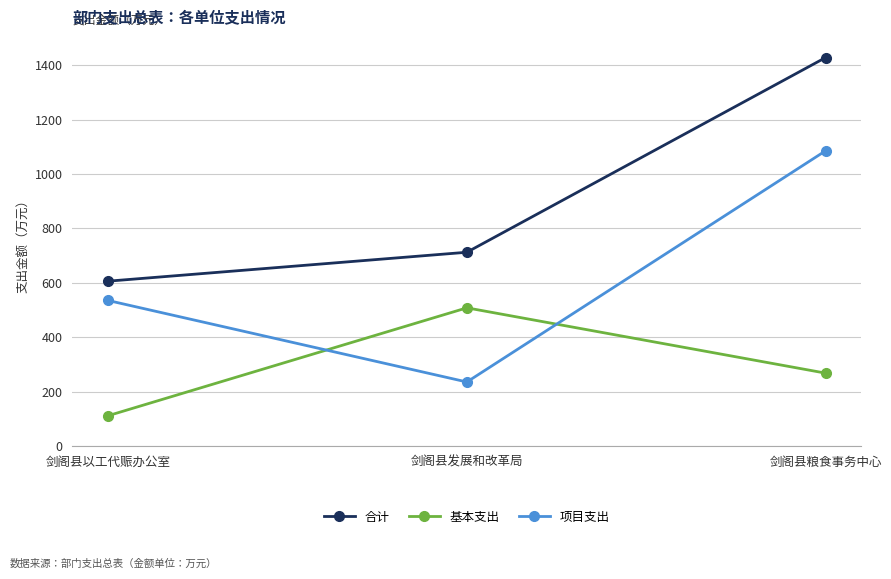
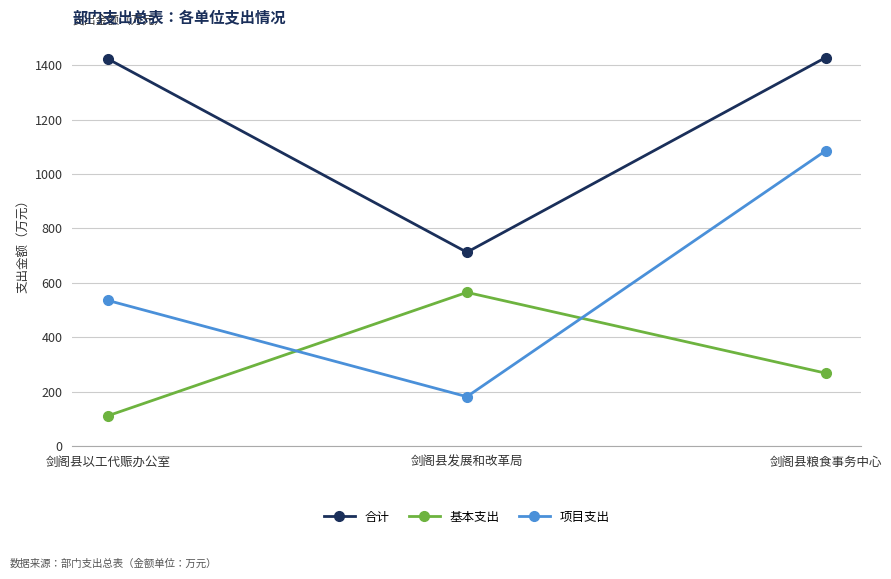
  {
    "合计": {
-     "剑阁县以工代赈办公室": 610,
+     "剑阁县以工代赈办公室": 1420,
      "剑阁县发展和改革局": 710,
      "剑阁县粮食事务中心": 1430
    },
    "基本支出": {
      "剑阁县以工代赈办公室": 110,
-     "剑阁县发展和改革局": 510,
+     "剑阁县发展和改革局": 560,
      "剑阁县粮食事务中心": 270
    },
    "项目支出": {
      "剑阁县以工代赈办公室": 530,
-     "剑阁县发展和改革局": 240,
+     "剑阁县发展和改革局": 180,
      "剑阁县粮食事务中心": 1090
    }
  }
